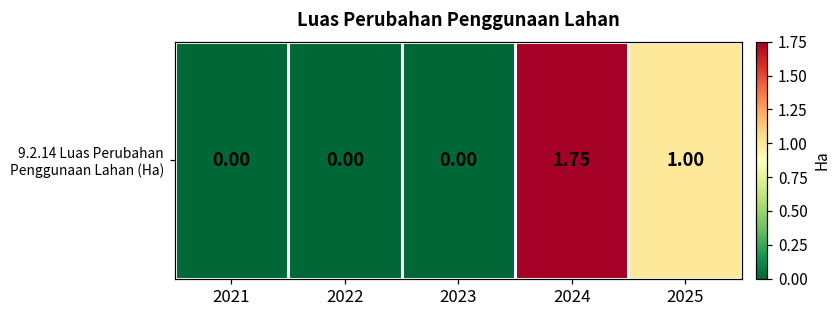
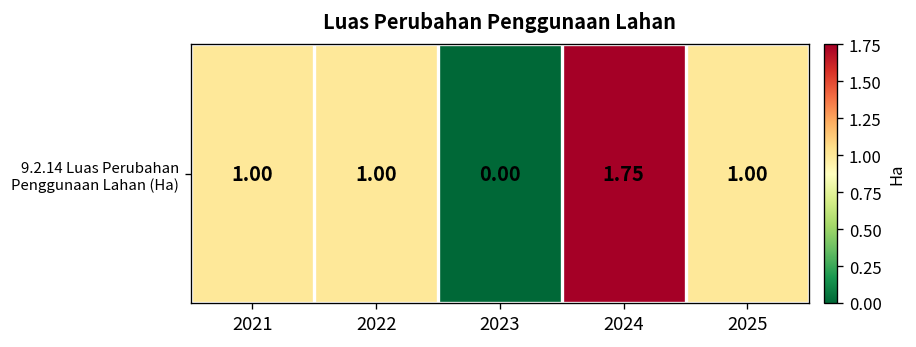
  {
    "9.2.14 Luas Perubahan Penggunaan Lahan (Ha)": {
-     "2021": 0.00,
-     "2022": 0.00,
+     "2021": 1.00,
+     "2022": 1.00,
      "2023": 0.00,
      "2024": 1.75,
      "2025": 1.00
    }
  }
